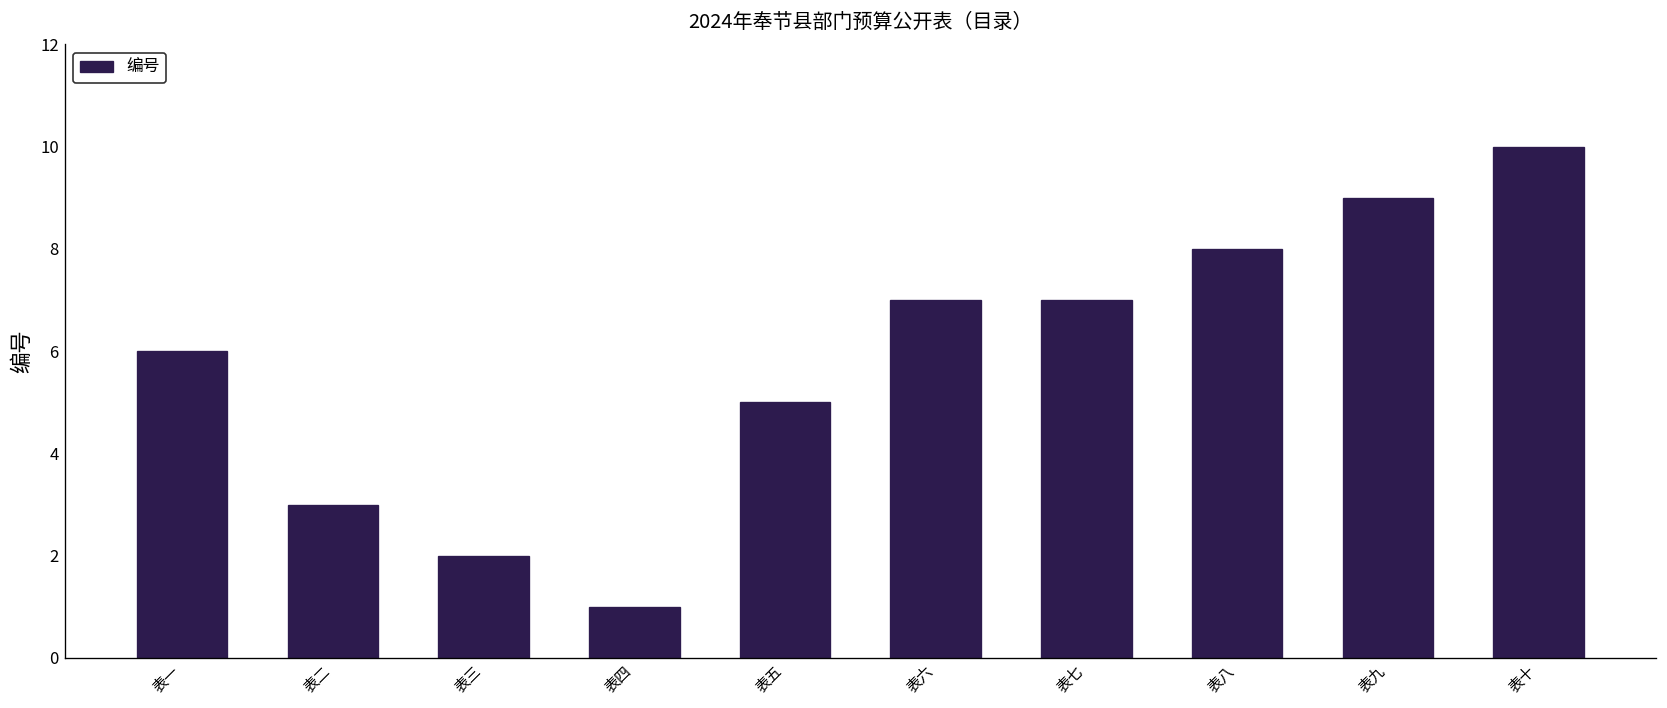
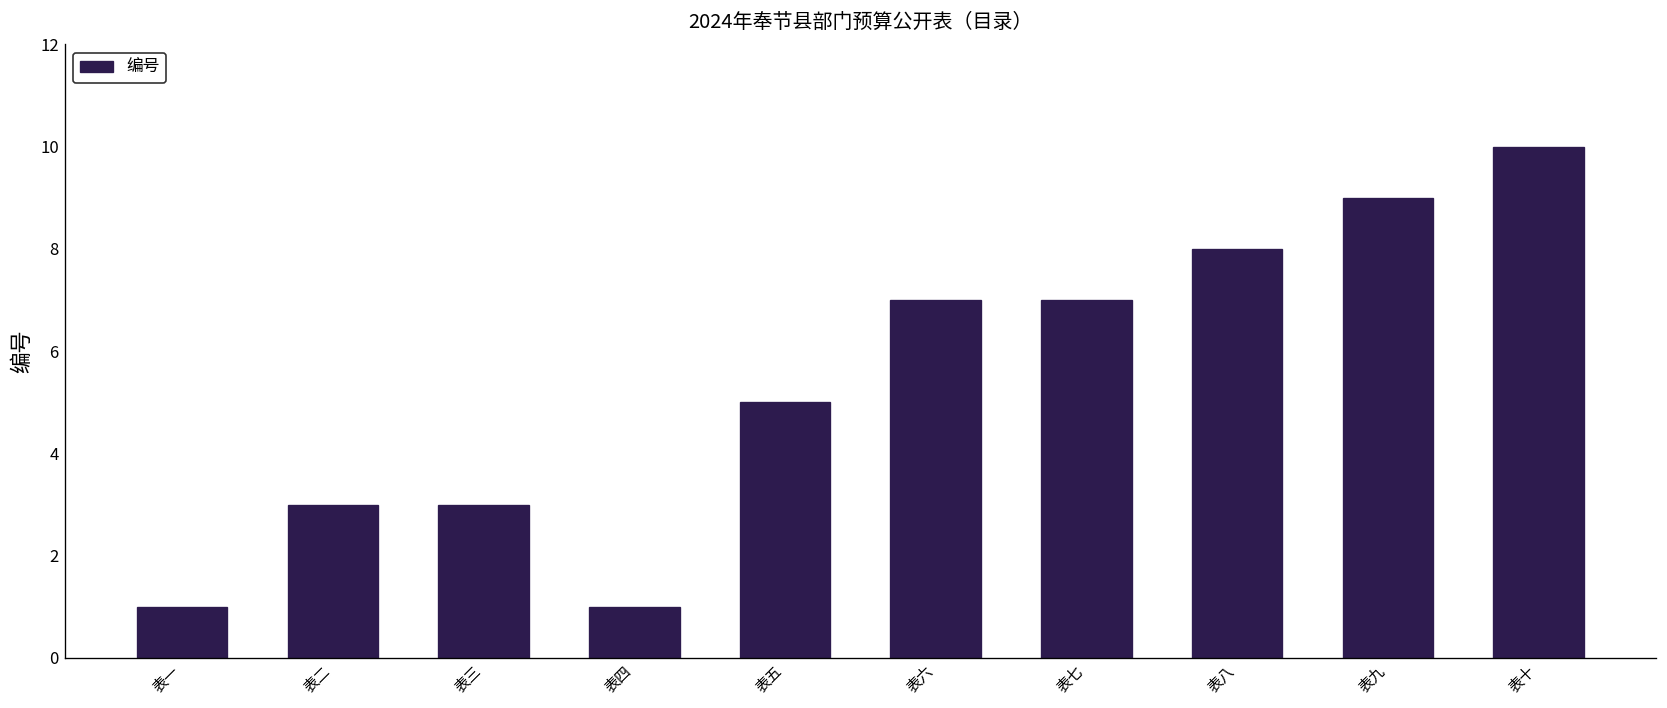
  {
-   "表一": 6,
+   "表一": 1,
    "表二": 3,
-   "表三": 2,
+   "表三": 3,
    "表四": 1,
    "表五": 5,
    "表六": 7,
    "表七": 7,
    "表八": 8,
    "表九": 9,
    "表十": 10
  }
